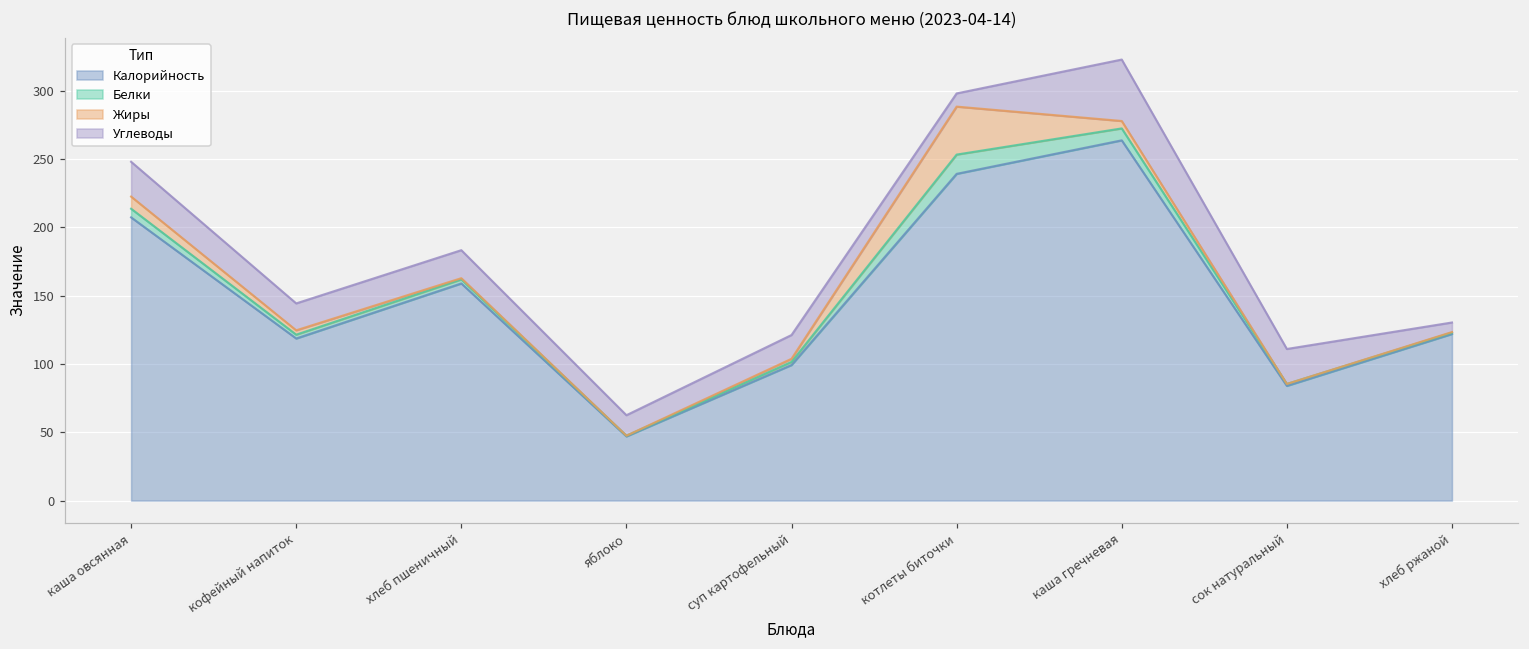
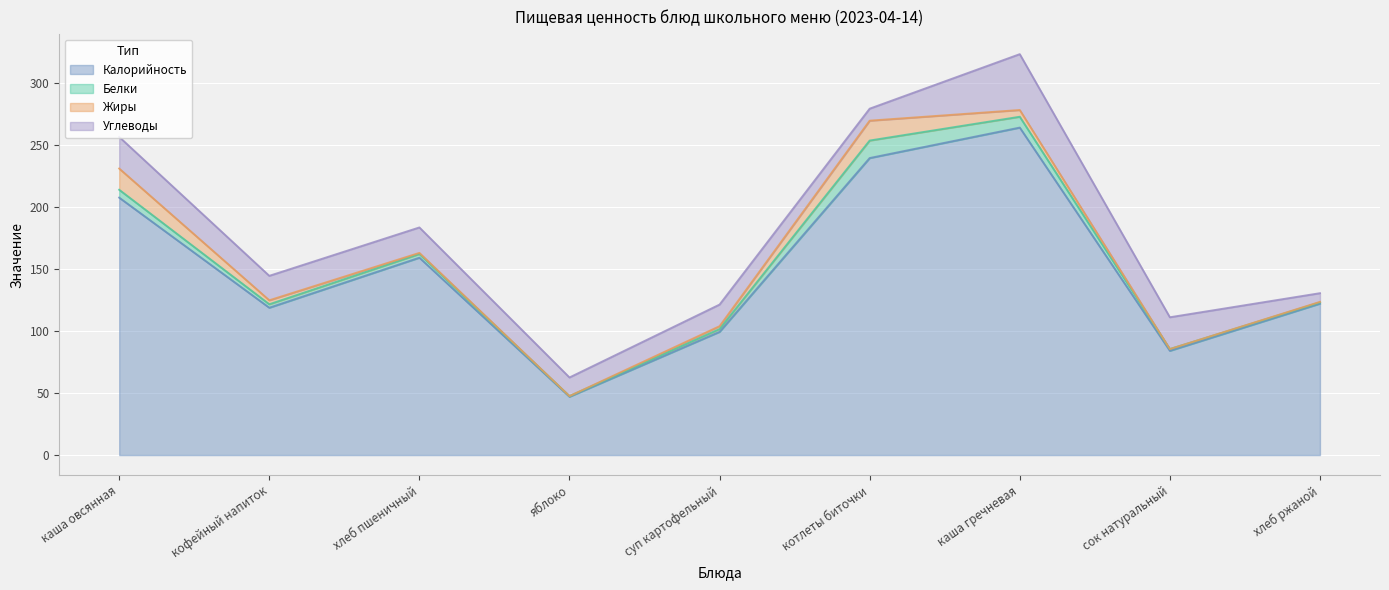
  {
    "Жиры": {
-     "каша овсянная": 9,
+     "каша овсянная": 17,
      "кофейный напиток": 3,
      "суп картофельный": 2,
-     "котлеты биточки": 35,
+     "котлеты биточки": 16,
      "каша гречневая": 5
    }
  }
